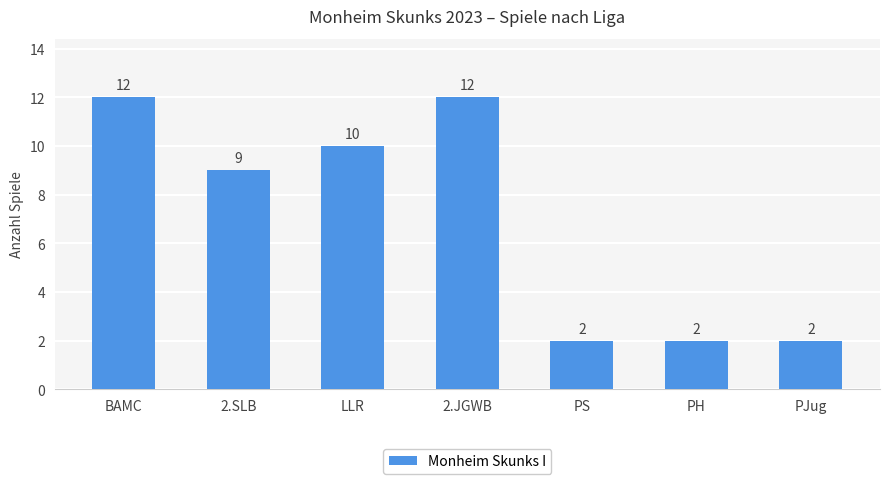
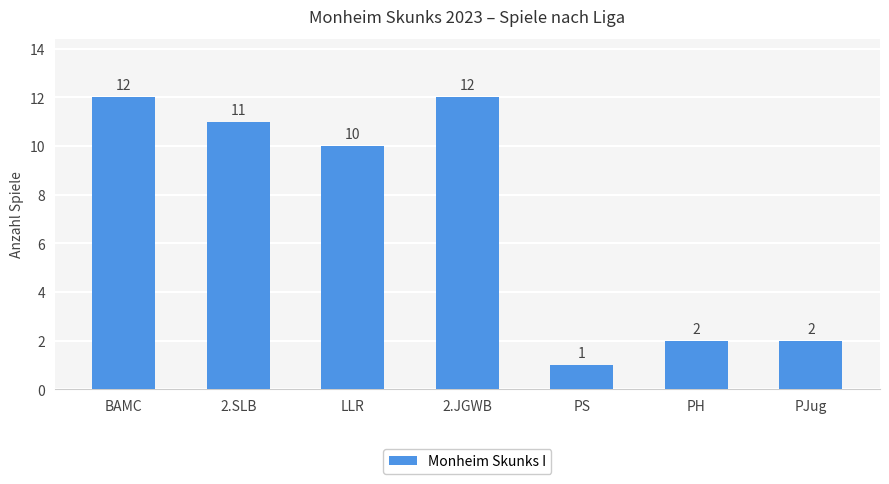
  {
    "BAMC": 12,
-   "2.SLB": 9,
+   "2.SLB": 11,
    "LLR": 10,
    "2.JGWB": 12,
-   "PS": 2,
+   "PS": 1,
    "PH": 2,
    "PJug": 2
  }
